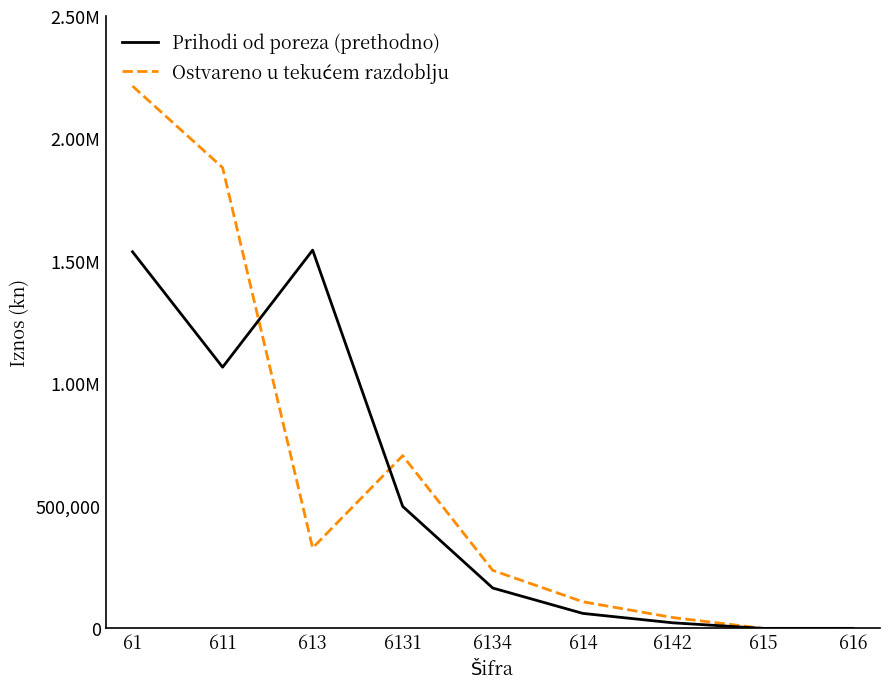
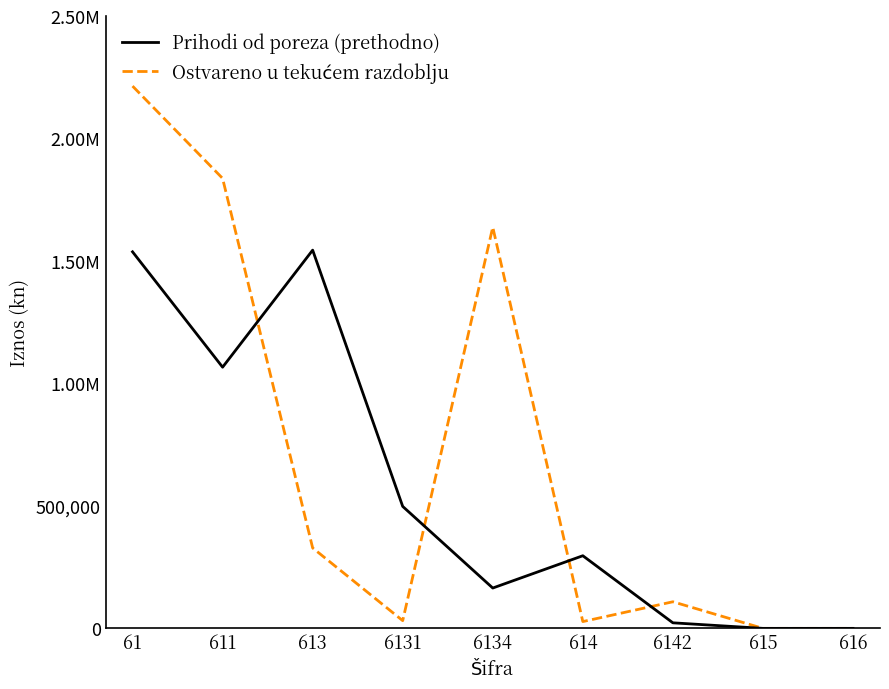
  {
    "Prihodi od poreza (prethodno)": {
      "61": "1,540,000",
      "611": "1,070,000",
      "613": "1,540,000",
      "6131": "500,000",
      "6134": "160,000",
-     "614": "60,000",
+     "614": "300,000",
      "6142": "20,000"
    },
    "Ostvareno u tekućem razdoblju": {
      "61": "2,210,000",
-     "611": "1,880,000",
+     "611": "1,840,000",
      "613": "330,000",
-     "6131": "700,000",
-     "6134": "240,000",
-     "614": "110,000",
-     "6142": "40,000"
+     "6131": "30,000",
+     "6134": "1,640,000",
+     "614": "30,000",
+     "6142": "110,000"
    }
  }
